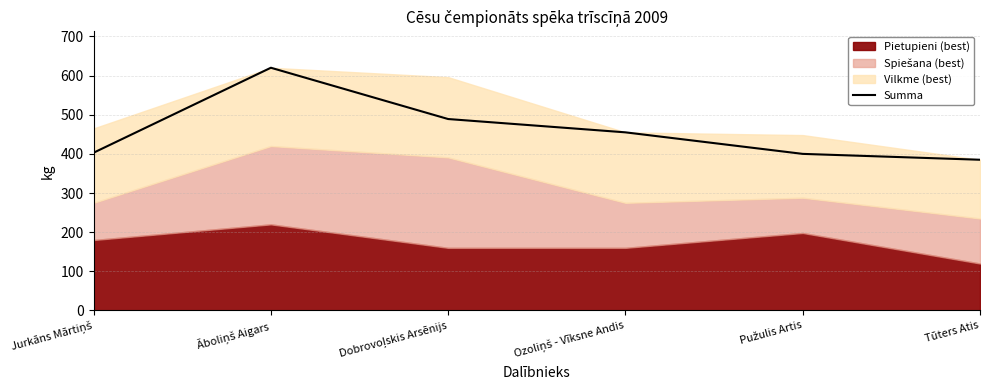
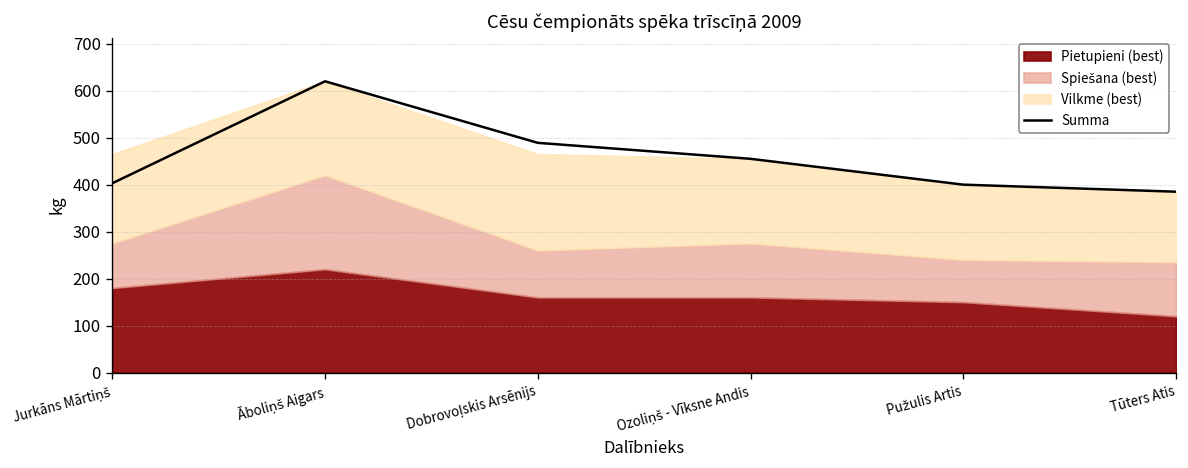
  {
    "Summa": {
      "Jurkāns Mārtiņš": 400,
      "Dobrovoļskis Arsēnijs": 490
    },
    "Pietupieni (best)": {
      "Jurkāns Mārtiņš": 180,
      "Āboliņš Aigars": 220,
      "Dobrovoļskis Arsēnijs": 160,
      "Ozoliņš - Vīksne Andis": 160,
-     "Pužulis Artis": 200,
+     "Pužulis Artis": 150,
      "Tūters Atis": 120
    },
    "Spiešana (best)": {
      "Jurkāns Mārtiņš": 100,
      "Āboliņš Aigars": 200,
-     "Dobrovoļskis Arsēnijs": 230,
+     "Dobrovoļskis Arsēnijs": 100,
      "Ozoliņš - Vīksne Andis": 120,
      "Pužulis Artis": 90,
      "Tūters Atis": 120
    },
    "Vilkme (best)": {
      "Jurkāns Mārtiņš": 190,
      "Dobrovoļskis Arsēnijs": 210
    }
  }
